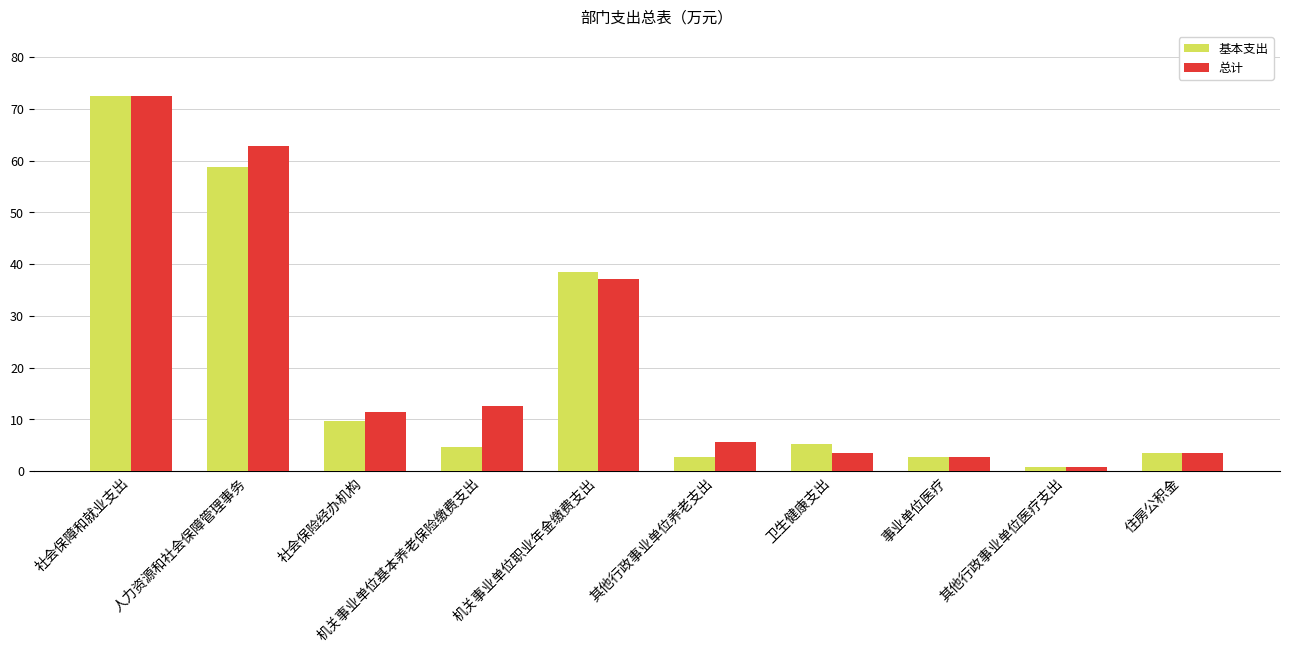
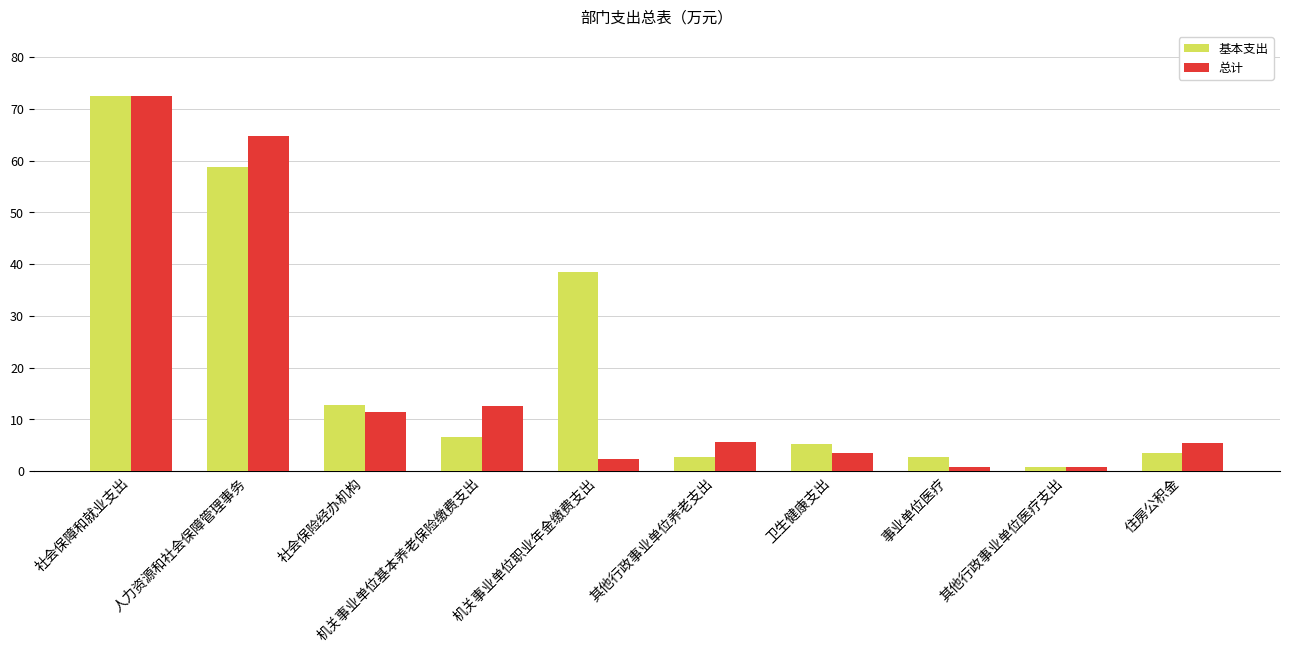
  {
    "基本支出": {
      "社会保障和就业支出": 72,
      "人力资源和社会保障管理事务": 59,
-     "社会保险经办机构": 10,
-     "机关事业单位基本养老保险缴费支出": 5,
+     "社会保险经办机构": 13,
+     "机关事业单位基本养老保险缴费支出": 7,
      "机关事业单位职业年金缴费支出": 38,
      "其他行政事业单位养老支出": 3,
      "卫生健康支出": 5,
      "事业单位医疗": 3,
      "其他行政事业单位医疗支出": 1,
      "住房公积金": 4
    },
    "总计": {
      "社会保障和就业支出": 72,
-     "人力资源和社会保障管理事务": 63,
+     "人力资源和社会保障管理事务": 65,
      "社会保险经办机构": 11,
      "机关事业单位基本养老保险缴费支出": 13,
-     "机关事业单位职业年金缴费支出": 37,
+     "机关事业单位职业年金缴费支出": 2,
      "其他行政事业单位养老支出": 6,
      "卫生健康支出": 4,
-     "事业单位医疗": 3,
+     "事业单位医疗": 1,
      "其他行政事业单位医疗支出": 1,
-     "住房公积金": 4
+     "住房公积金": 6
    }
  }
